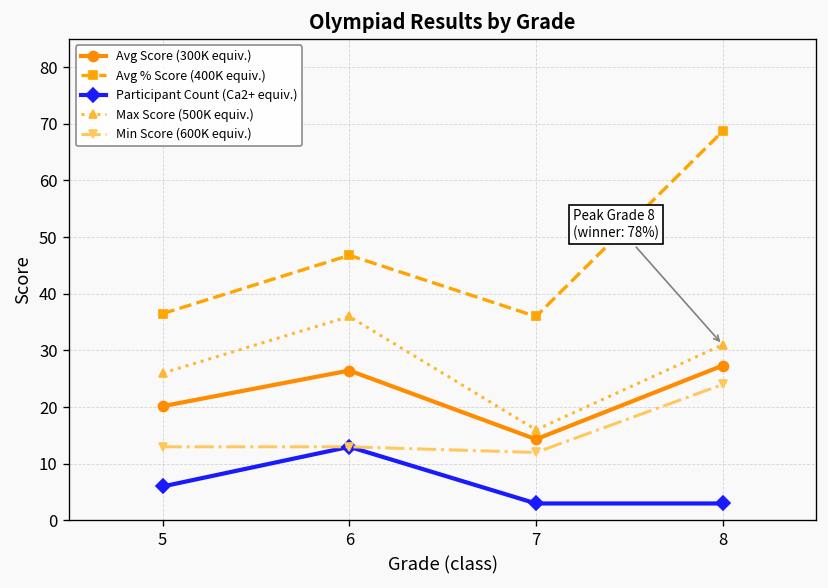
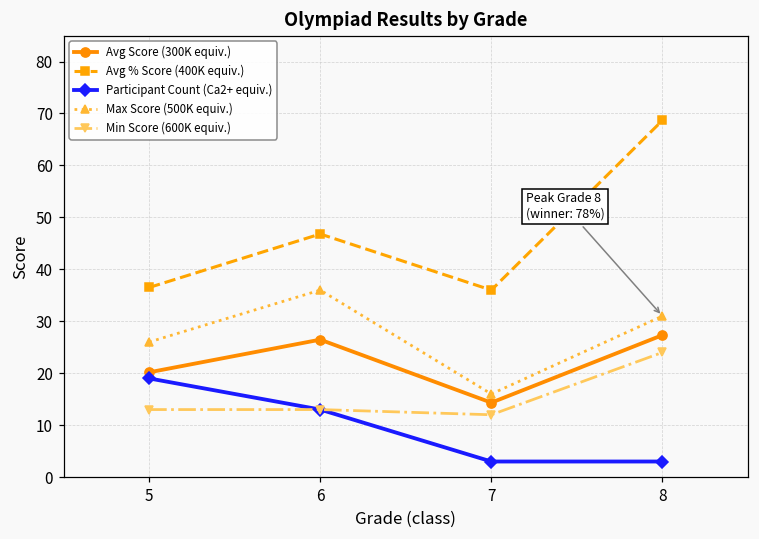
  {
    "Participant Count (Ca2+ equiv.)": {
-     "5": 6,
+     "5": 19,
      "7": 3,
      "8": 3
    }
  }
